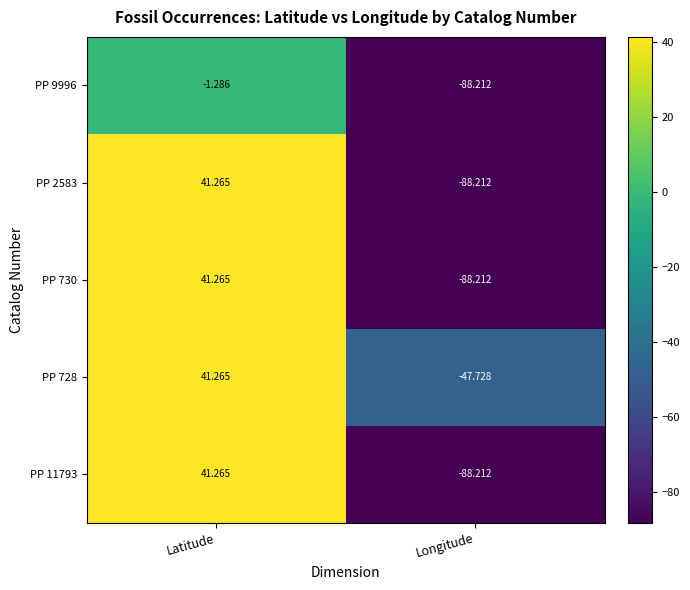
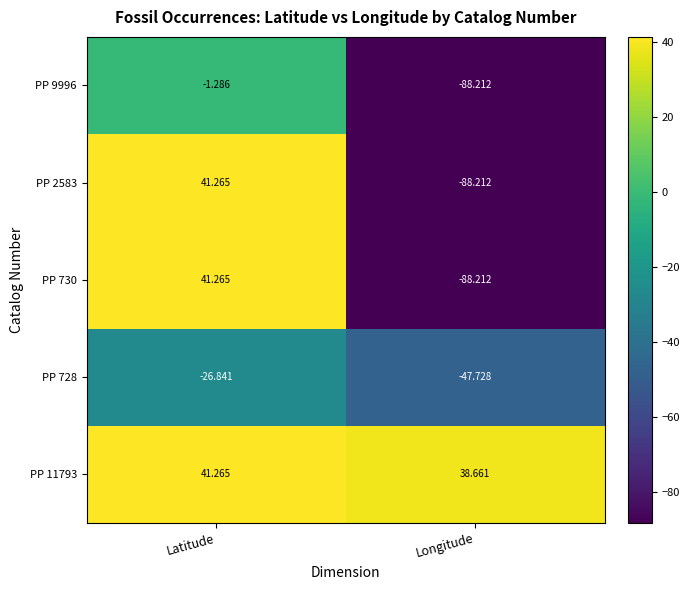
  {
    "PP 9996": {
      "Latitude": -1.286,
      "Longitude": -88.212
    },
    "PP 2583": {
      "Latitude": 41.265,
      "Longitude": -88.212
    },
    "PP 730": {
      "Latitude": 41.265,
      "Longitude": -88.212
    },
    "PP 728": {
-     "Latitude": 41.265,
+     "Latitude": -26.841,
      "Longitude": -47.728
    },
    "PP 11793": {
      "Latitude": 41.265,
-     "Longitude": -88.212
+     "Longitude": 38.661
    }
  }
